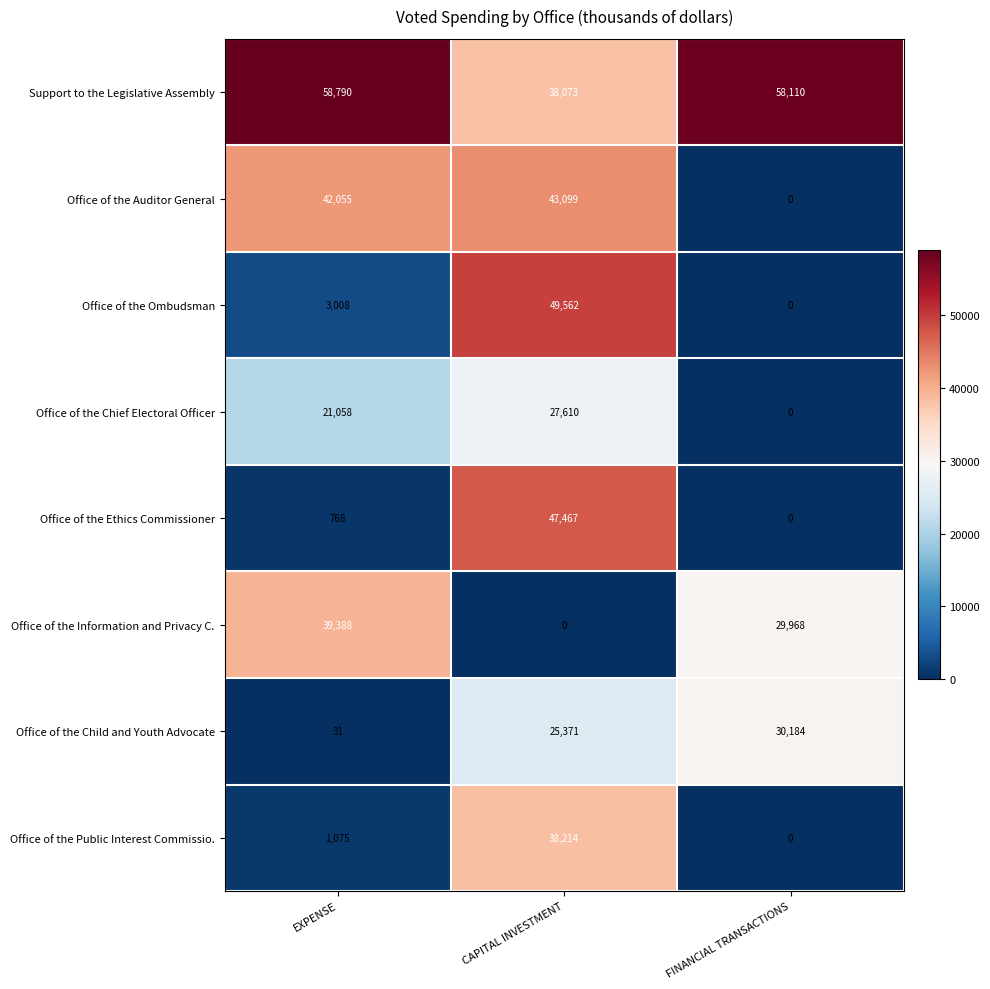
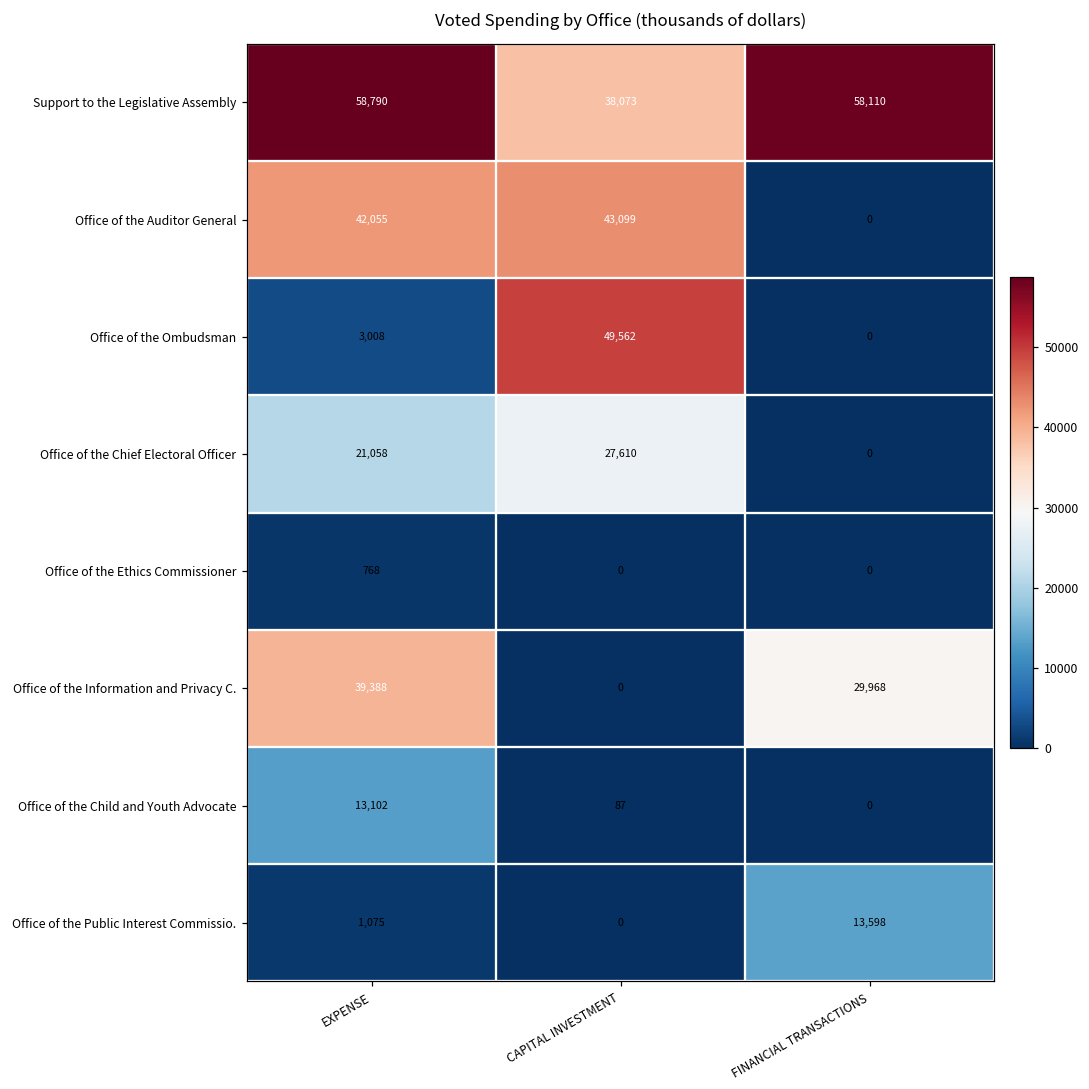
  {
    "Support to the Legislative Assembly": {
      "EXPENSE": "58,790",
      "CAPITAL INVESTMENT": "38,073",
      "FINANCIAL TRANSACTIONS": "58,110"
    },
    "Office of the Auditor General": {
      "EXPENSE": "42,055",
      "CAPITAL INVESTMENT": "43,099",
      "FINANCIAL TRANSACTIONS": "0"
    },
    "Office of the Ombudsman": {
      "EXPENSE": "3,008",
      "CAPITAL INVESTMENT": "49,562",
      "FINANCIAL TRANSACTIONS": "0"
    },
    "Office of the Chief Electoral Officer": {
      "EXPENSE": "21,058",
      "CAPITAL INVESTMENT": "27,610",
      "FINANCIAL TRANSACTIONS": "0"
    },
    "Office of the Ethics Commissioner": {
      "EXPENSE": "768",
-     "CAPITAL INVESTMENT": "47,467",
+     "CAPITAL INVESTMENT": "0",
      "FINANCIAL TRANSACTIONS": "0"
    },
    "Office of the Information and Privacy C.": {
      "EXPENSE": "39,388",
      "CAPITAL INVESTMENT": "0",
      "FINANCIAL TRANSACTIONS": "29,968"
    },
    "Office of the Child and Youth Advocate": {
-     "EXPENSE": "31",
-     "CAPITAL INVESTMENT": "25,371",
-     "FINANCIAL TRANSACTIONS": "30,184"
+     "EXPENSE": "13,102",
+     "CAPITAL INVESTMENT": "87",
+     "FINANCIAL TRANSACTIONS": "0"
    },
    "Office of the Public Interest Commissio.": {
      "EXPENSE": "1,075",
-     "CAPITAL INVESTMENT": "38,214",
-     "FINANCIAL TRANSACTIONS": "0"
+     "CAPITAL INVESTMENT": "0",
+     "FINANCIAL TRANSACTIONS": "13,598"
    }
  }
